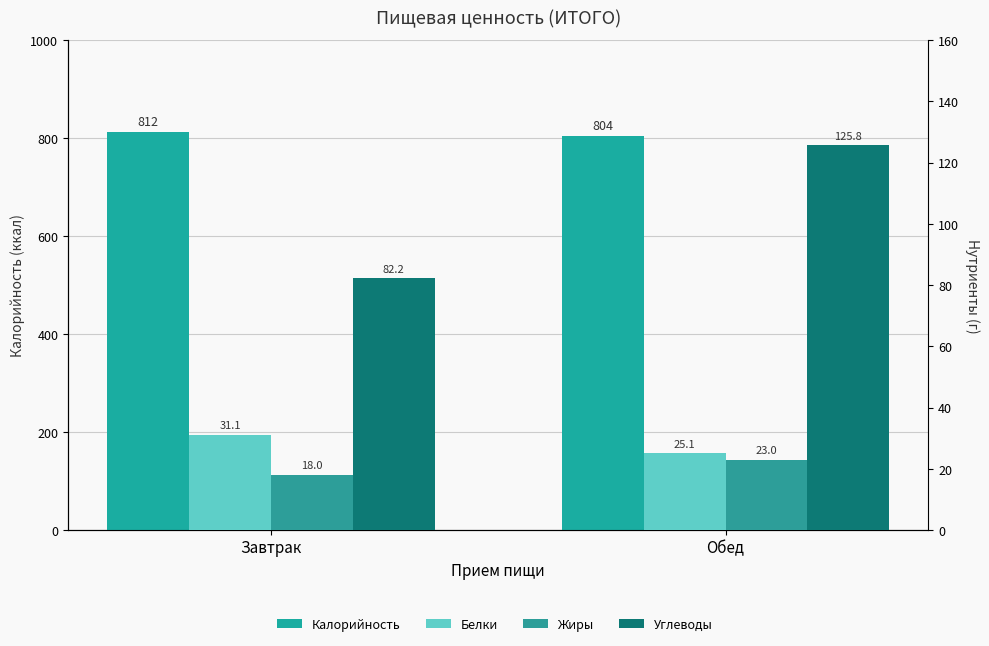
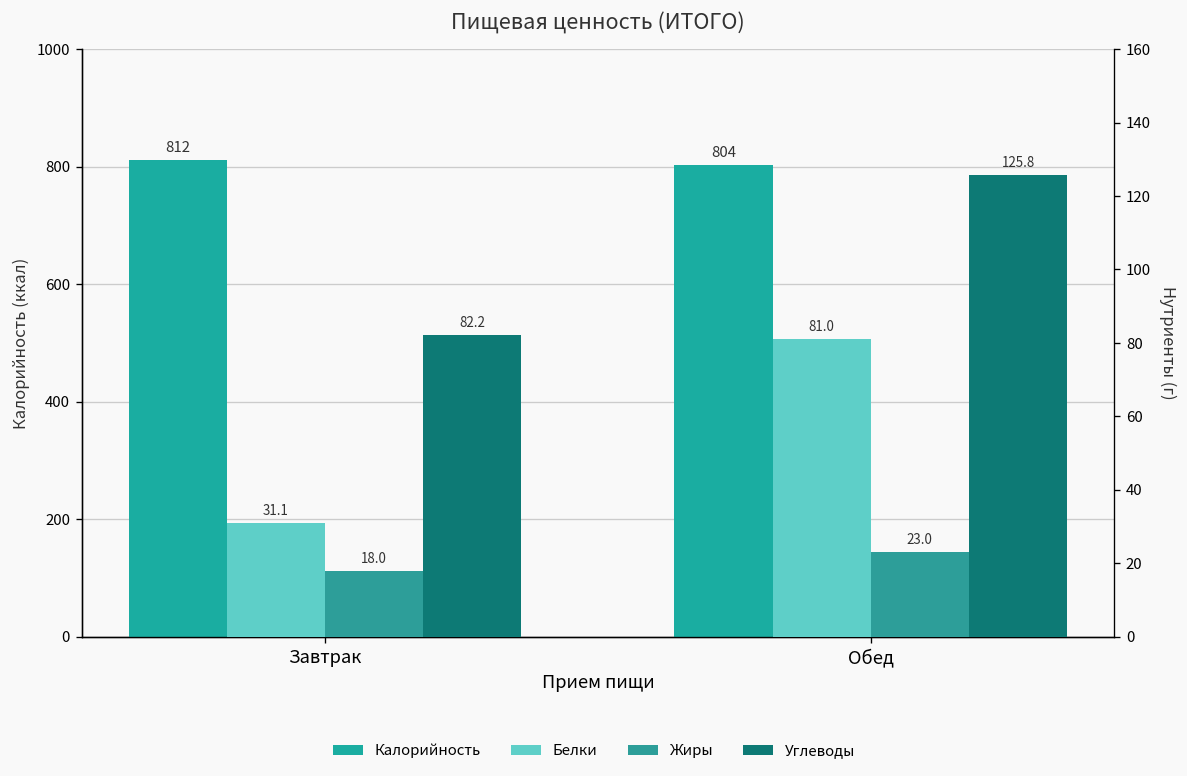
  {
    "Белки": {
      "Завтрак": 31.1,
-     "Обед": 25.1
+     "Обед": 81.0
    },
    "Углеводы": {
      "Завтрак": 82.2,
      "Обед": 125.8
    }
  }
